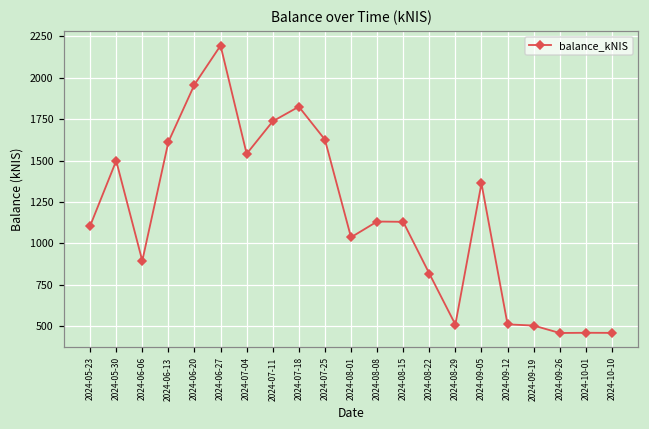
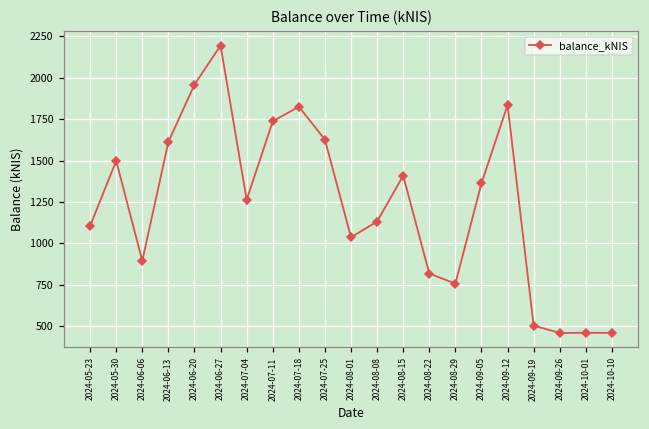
  {
    "2024-05-23": 1110,
    "2024-05-30": 1500,
    "2024-06-06": 900,
    "2024-06-13": 1610,
    "2024-06-20": 1960,
    "2024-06-27": 2190,
-   "2024-07-04": 1540,
+   "2024-07-04": 1260,
    "2024-07-11": 1740,
    "2024-07-18": 1830,
    "2024-07-25": 1630,
    "2024-08-01": 1040,
    "2024-08-08": 1130,
-   "2024-08-15": 1130,
+   "2024-08-15": 1410,
    "2024-08-22": 820,
-   "2024-08-29": 510,
+   "2024-08-29": 760,
    "2024-09-05": 1360,
-   "2024-09-12": 510,
+   "2024-09-12": 1840,
    "2024-09-19": 500,
    "2024-09-26": 460,
    "2024-10-01": 460,
    "2024-10-10": 460
  }
